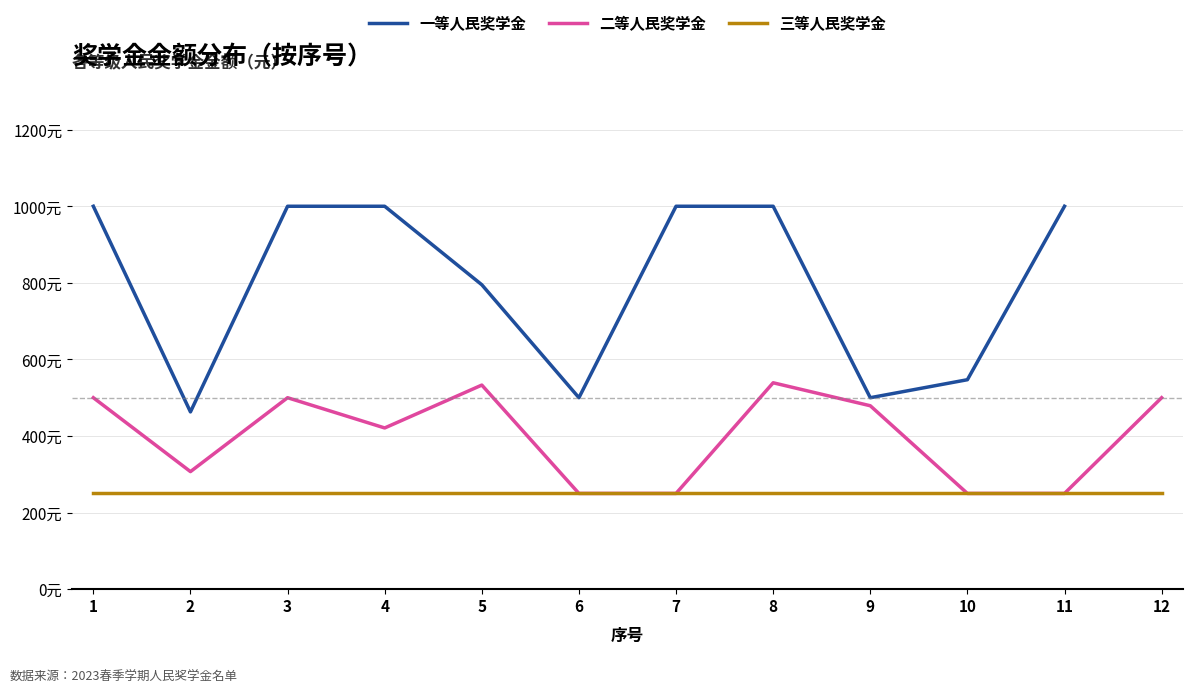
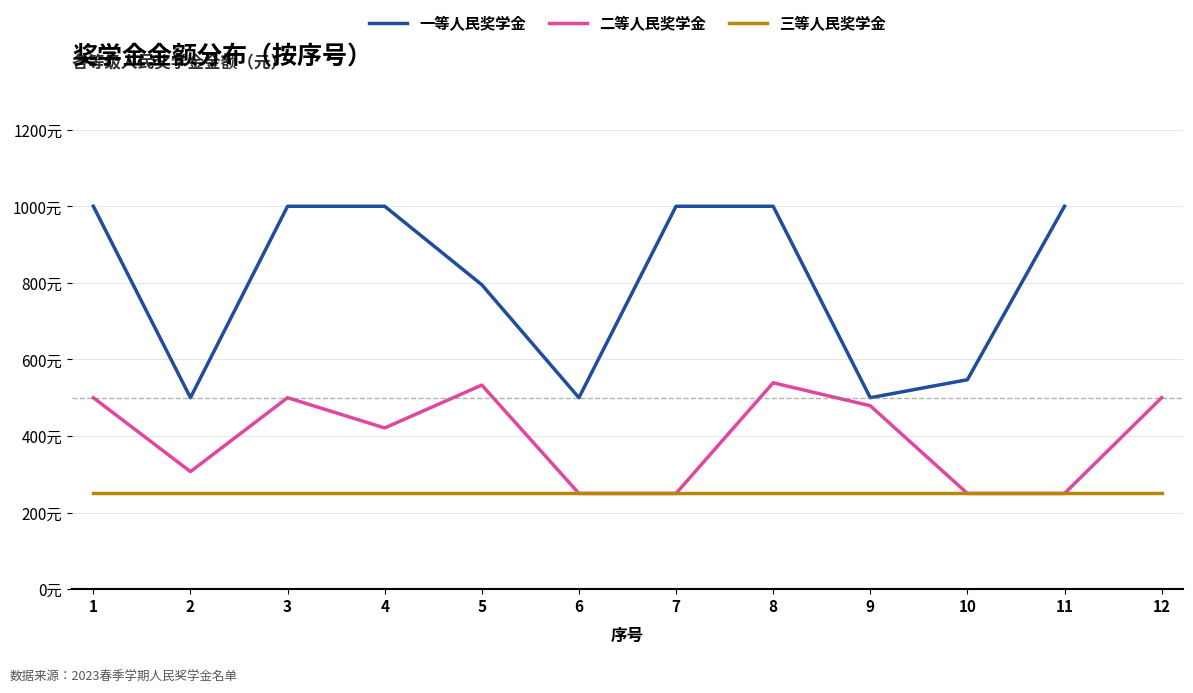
  {
    "一等人民奖学金": {
      "1": "1000元",
-     "2": "460元",
+     "2": "500元",
      "3": "1000元",
      "4": "1000元",
      "5": "800元",
      "6": "500元",
      "7": "1000元",
      "8": "1000元",
      "9": "500元",
      "10": "550元",
      "11": "1000元"
    },
    "二等人民奖学金": {
      "1": "500元",
      "2": "310元",
      "3": "500元",
      "4": "420元",
      "5": "530元",
      "8": "540元",
      "9": "480元",
      "12": "500元"
    },
    "三等人民奖学金": {
      "1": "250元",
      "2": "250元",
      "3": "250元",
      "4": "250元",
      "5": "250元",
      "8": "250元",
      "9": "250元",
      "12": "250元"
    }
  }
